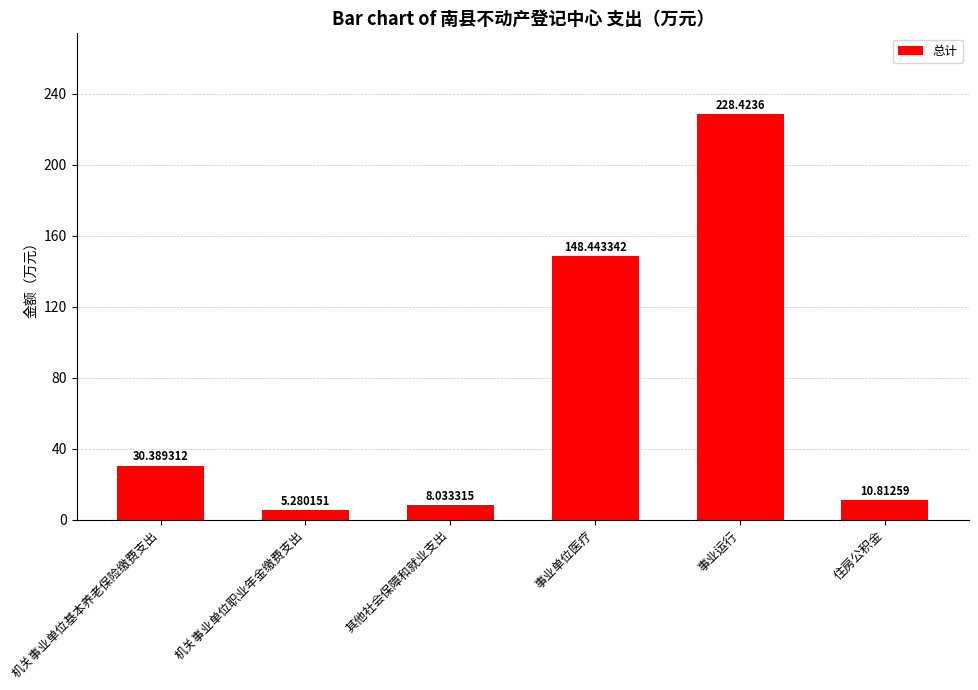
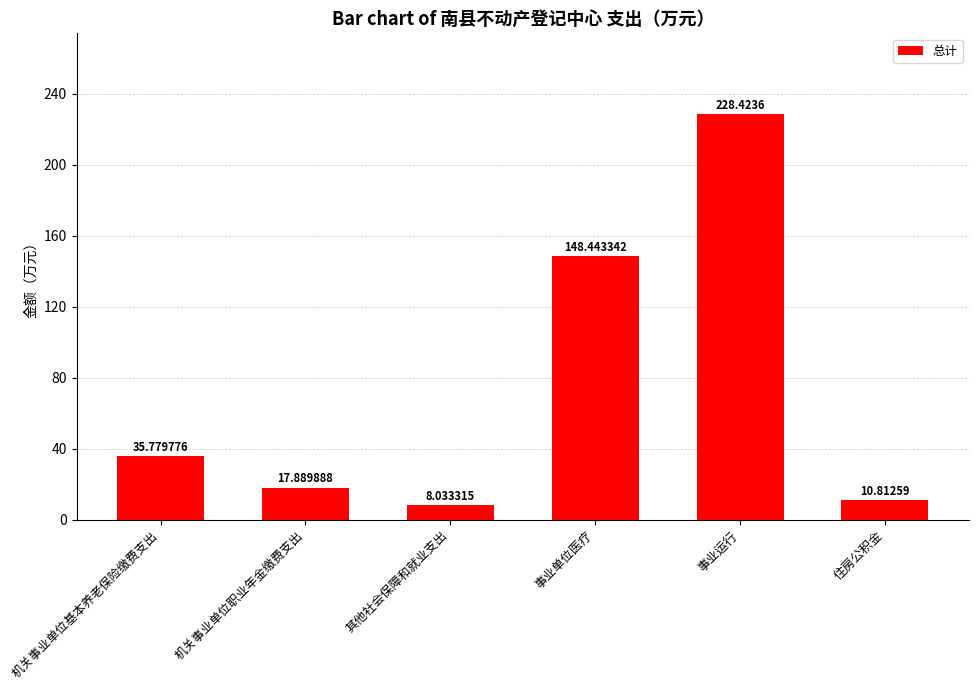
  {
-   "机关事业单位基本养老保险缴费支出": 30.389312,
-   "机关事业单位职业年金缴费支出": 5.280151,
+   "机关事业单位基本养老保险缴费支出": 35.779776,
+   "机关事业单位职业年金缴费支出": 17.889888,
    "其他社会保障和就业支出": 8.033315,
    "事业单位医疗": 148.443342,
    "事业运行": 228.4236,
    "住房公积金": 10.81259
  }
